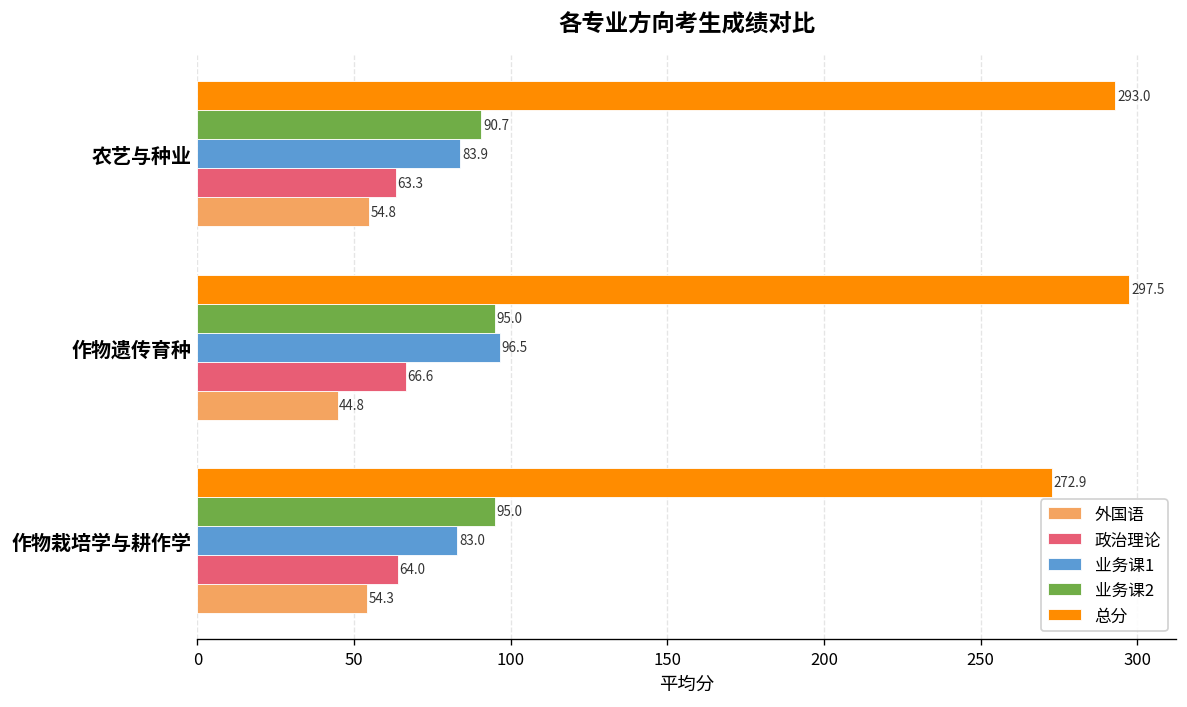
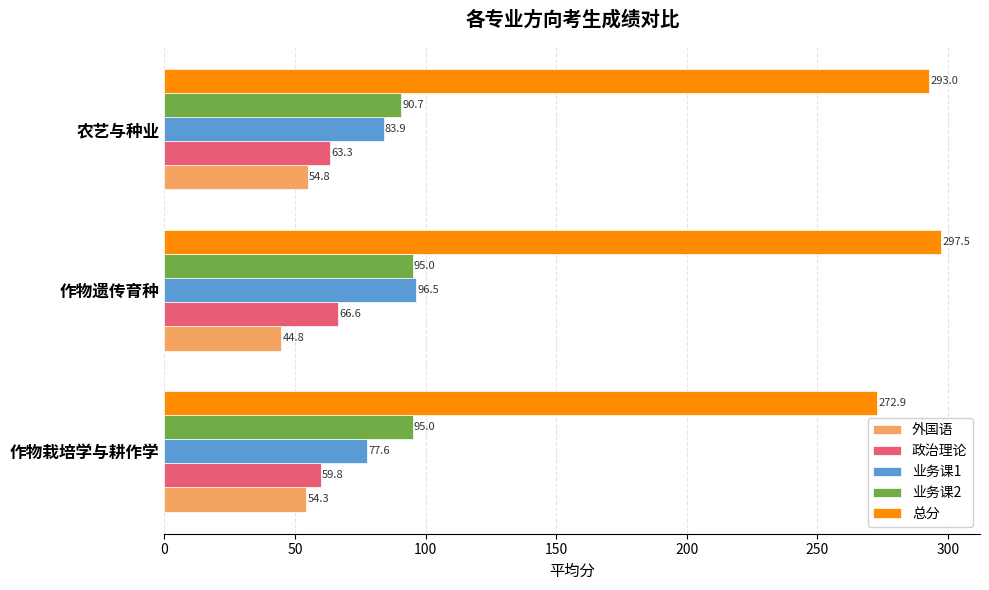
  {
    "外国语": {
      "农艺与种业": 54.8,
      "作物遗传育种": 44.8,
      "作物栽培学与耕作学": 54.3
    },
    "政治理论": {
      "农艺与种业": 63.3,
      "作物遗传育种": 66.6,
-     "作物栽培学与耕作学": 64.0
+     "作物栽培学与耕作学": 59.8
    },
    "业务课1": {
      "农艺与种业": 83.9,
      "作物遗传育种": 96.5,
-     "作物栽培学与耕作学": 83.0
+     "作物栽培学与耕作学": 77.6
    },
    "业务课2": {
      "农艺与种业": 90.7,
      "作物遗传育种": 95.0,
      "作物栽培学与耕作学": 95.0
    },
    "总分": {
      "农艺与种业": 293.0,
      "作物遗传育种": 297.5,
      "作物栽培学与耕作学": 272.9
    }
  }
